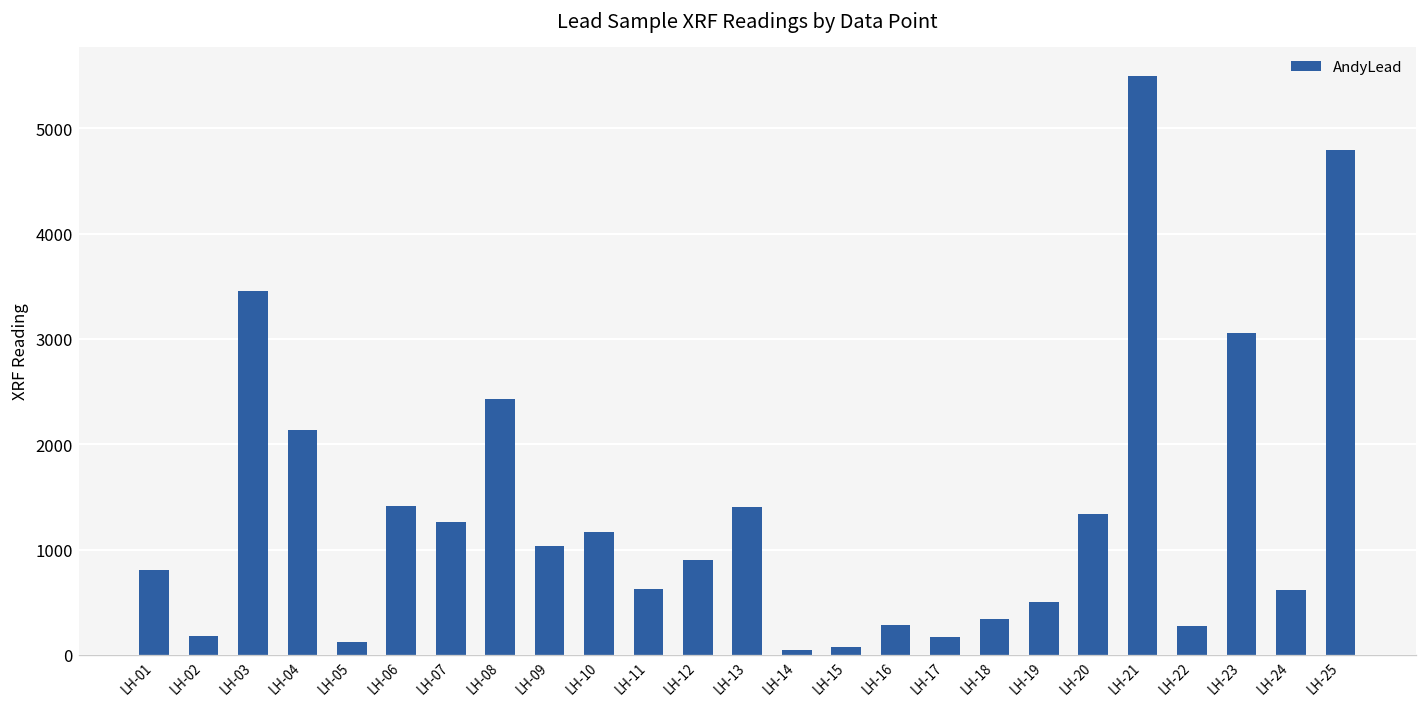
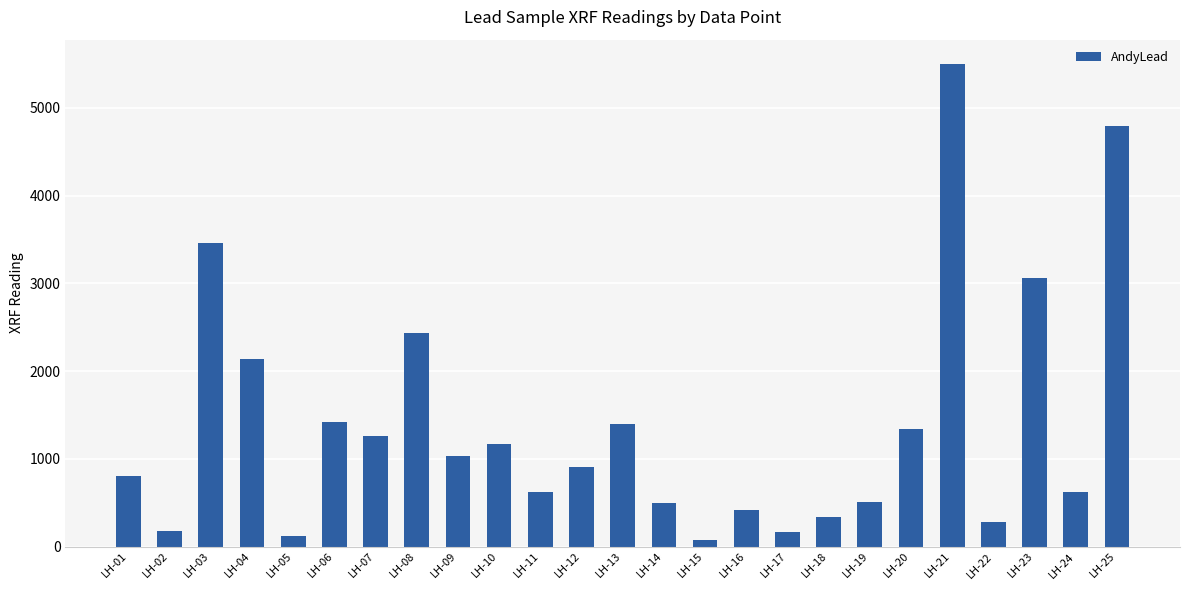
  {
    "LH-01": 800,
    "LH-02": 200,
    "LH-03": 3500,
    "LH-04": 2100,
    "LH-05": 100,
    "LH-06": 1400,
    "LH-07": 1300,
    "LH-08": 2400,
    "LH-09": 1000,
    "LH-10": 1200,
    "LH-11": 600,
    "LH-12": 900,
    "LH-13": 1400,
-   "LH-14": 0,
+   "LH-14": 500,
    "LH-15": 100,
-   "LH-16": 300,
+   "LH-16": 400,
    "LH-17": 200,
    "LH-18": 300,
    "LH-19": 500,
    "LH-20": 1300,
    "LH-21": 5500,
    "LH-22": 300,
    "LH-23": 3100,
    "LH-24": 600,
    "LH-25": 4800
  }
